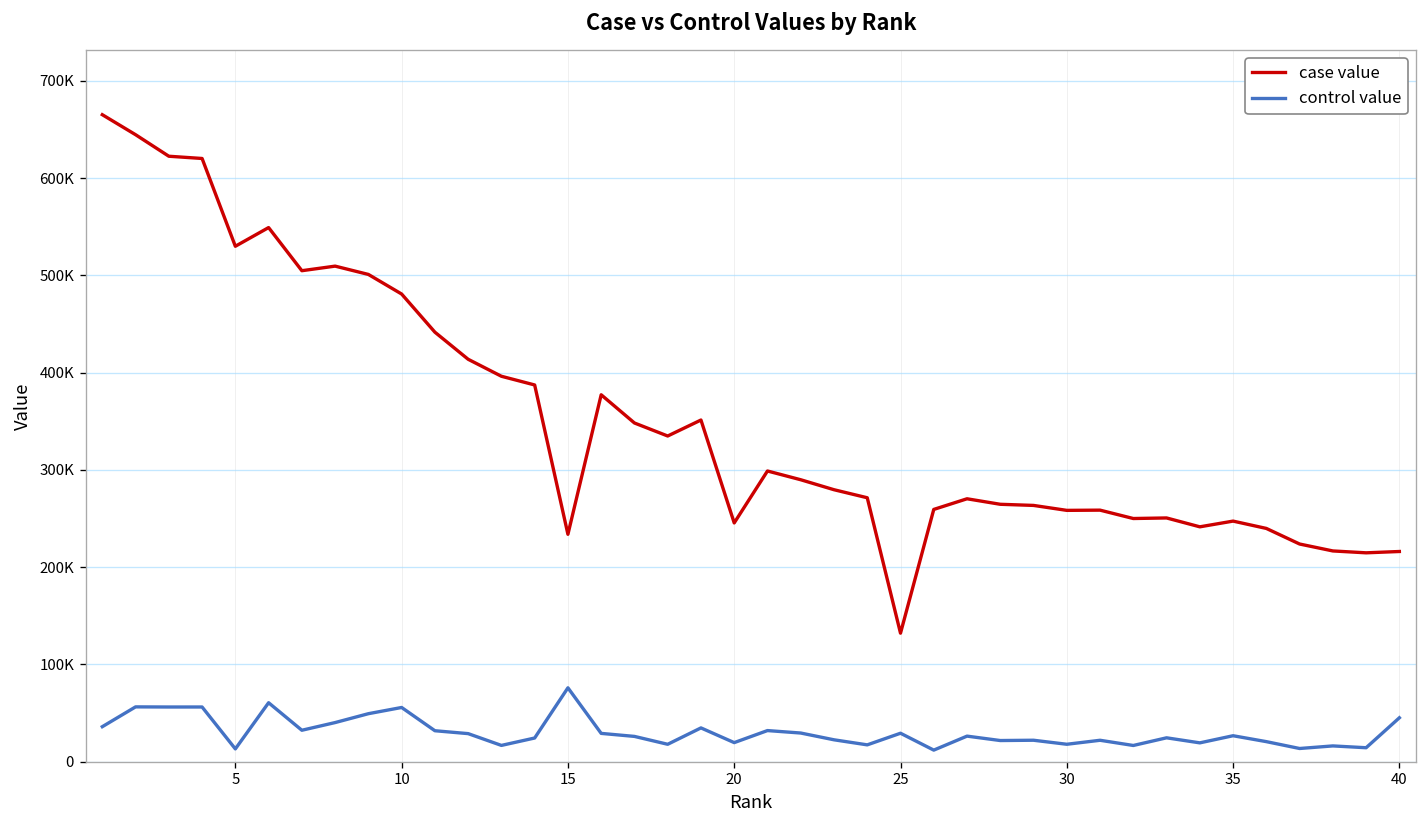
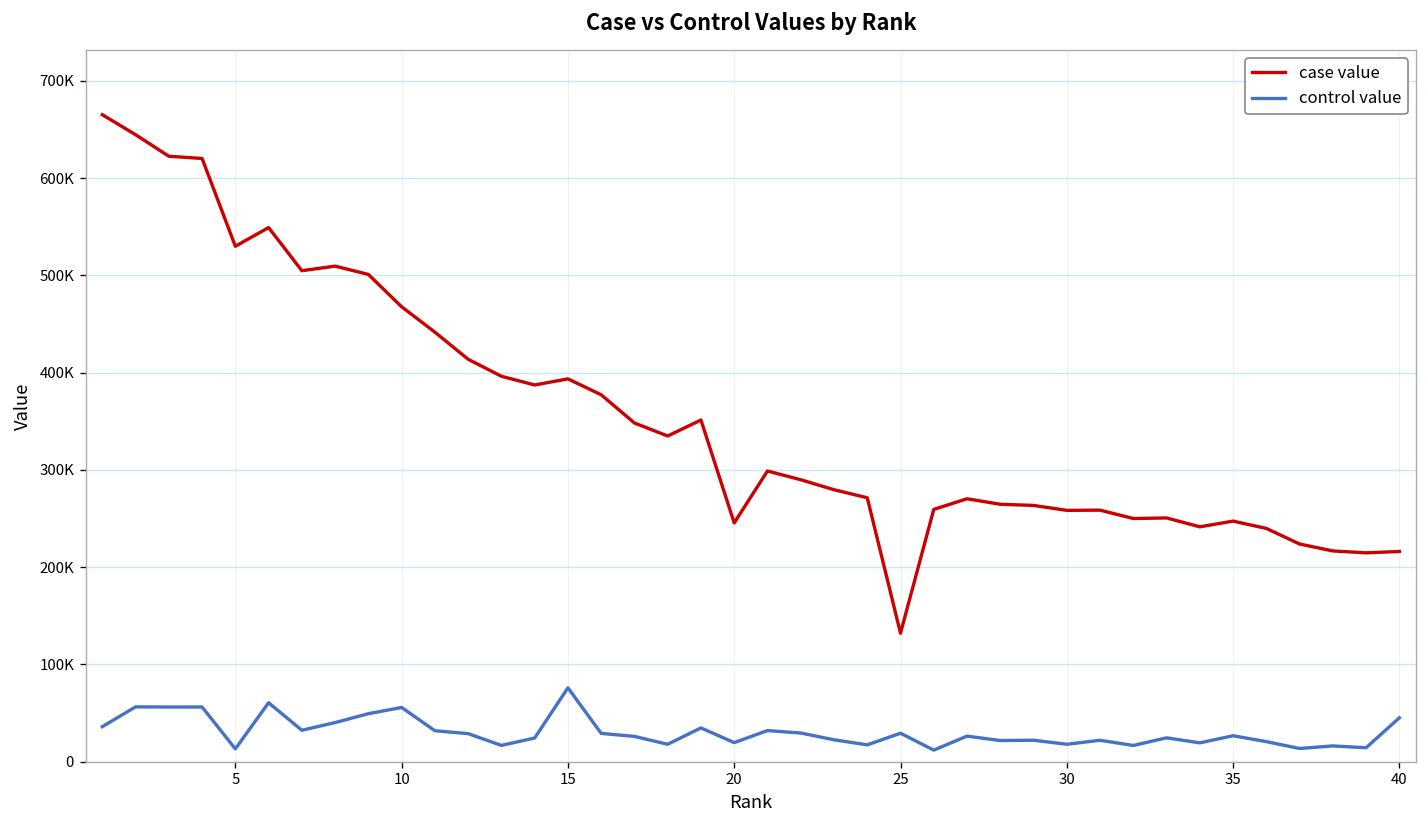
  {
    "case value": {
      "5": 530000,
-     "10": 480000,
-     "15": 230000,
+     "10": 470000,
+     "15": 390000,
      "20": 250000,
      "25": 130000,
      "30": 260000,
      "35": 250000,
      "40": 220000
    },
    "control value": {
      "5": 10000,
      "10": 60000,
      "15": 80000,
      "20": 20000,
      "25": 30000,
      "30": 20000,
      "35": 30000,
      "40": 50000
    }
  }
